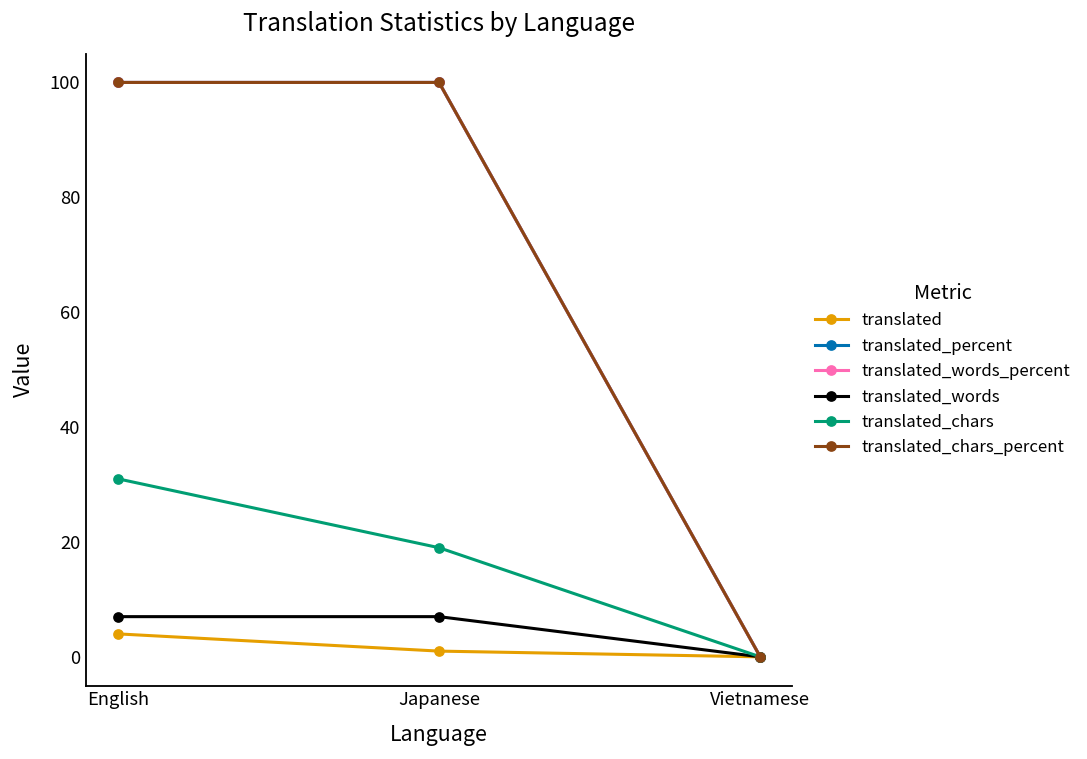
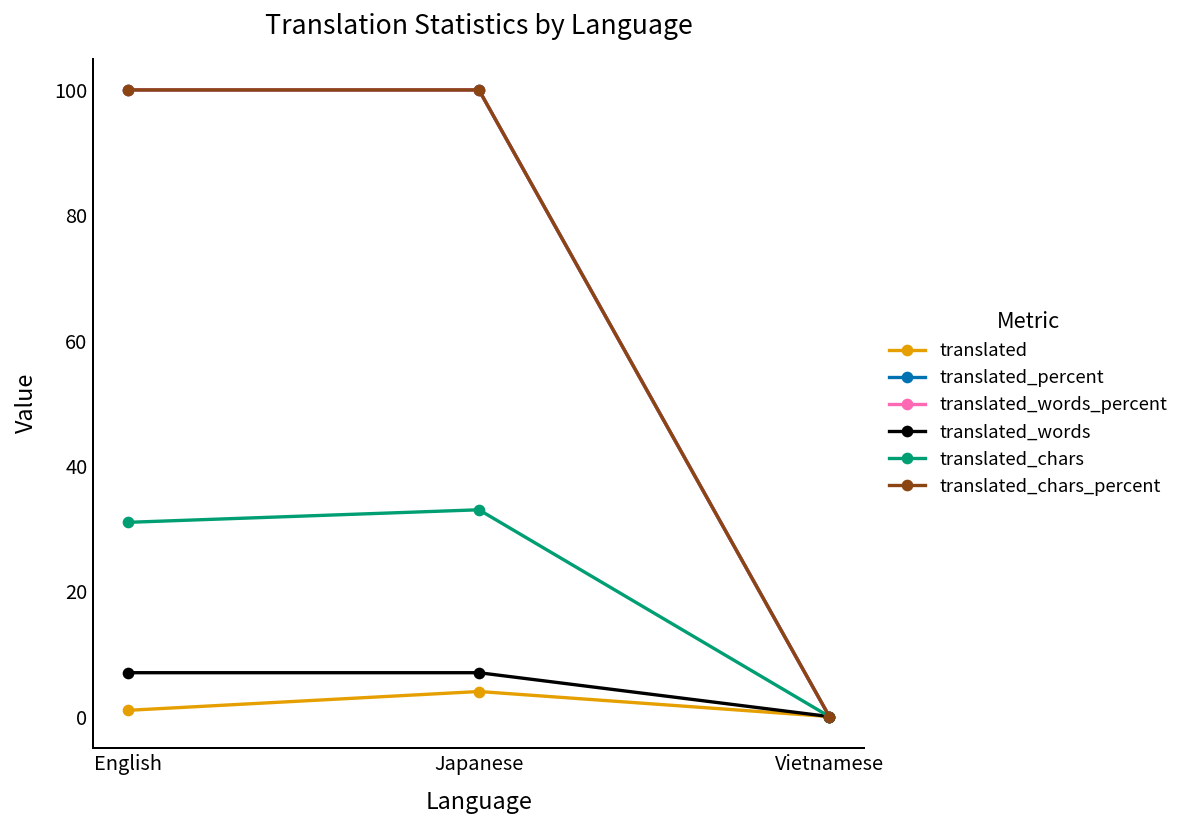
  {
    "translated": {
-     "English": 4,
-     "Japanese": 1
+     "English": 1,
+     "Japanese": 4
    },
    "translated_chars_percent": {
      "English": 100,
      "Japanese": 100
    },
    "translated_words": {
      "English": 7,
      "Japanese": 7
    },
    "translated_chars": {
      "English": 31,
-     "Japanese": 19
+     "Japanese": 33
    }
  }
